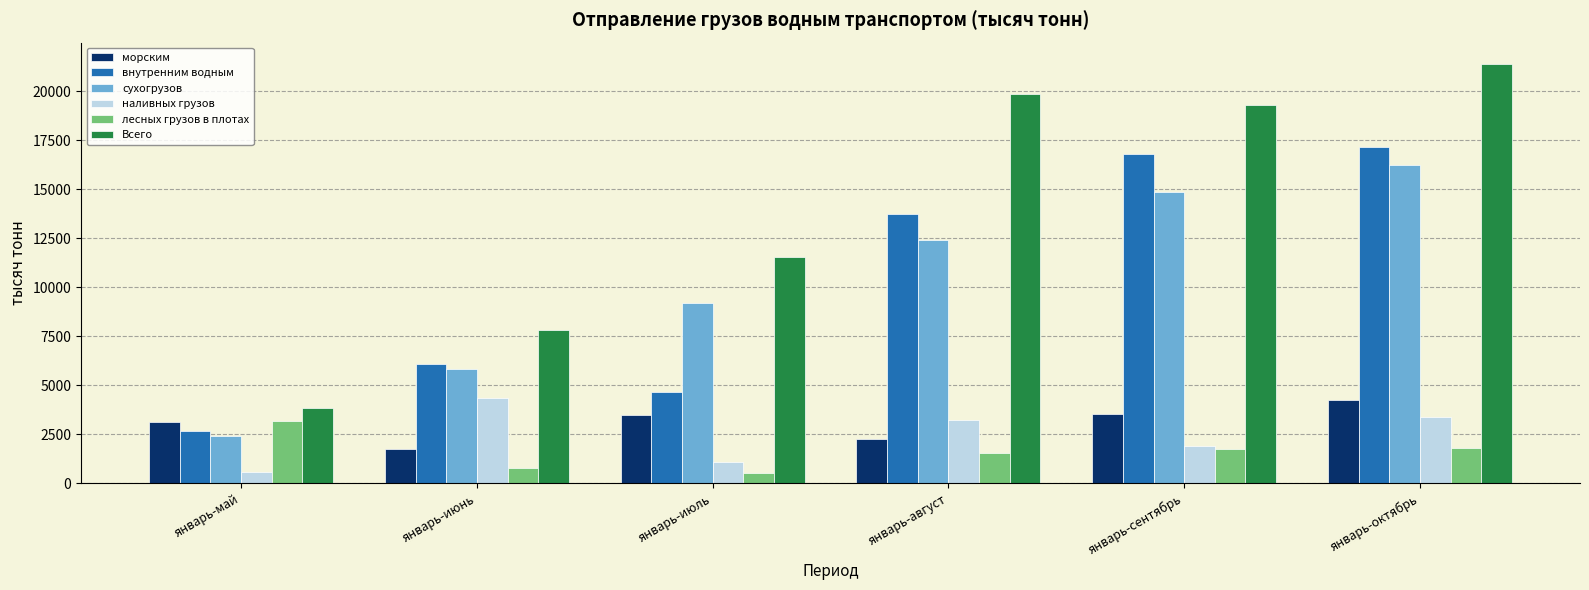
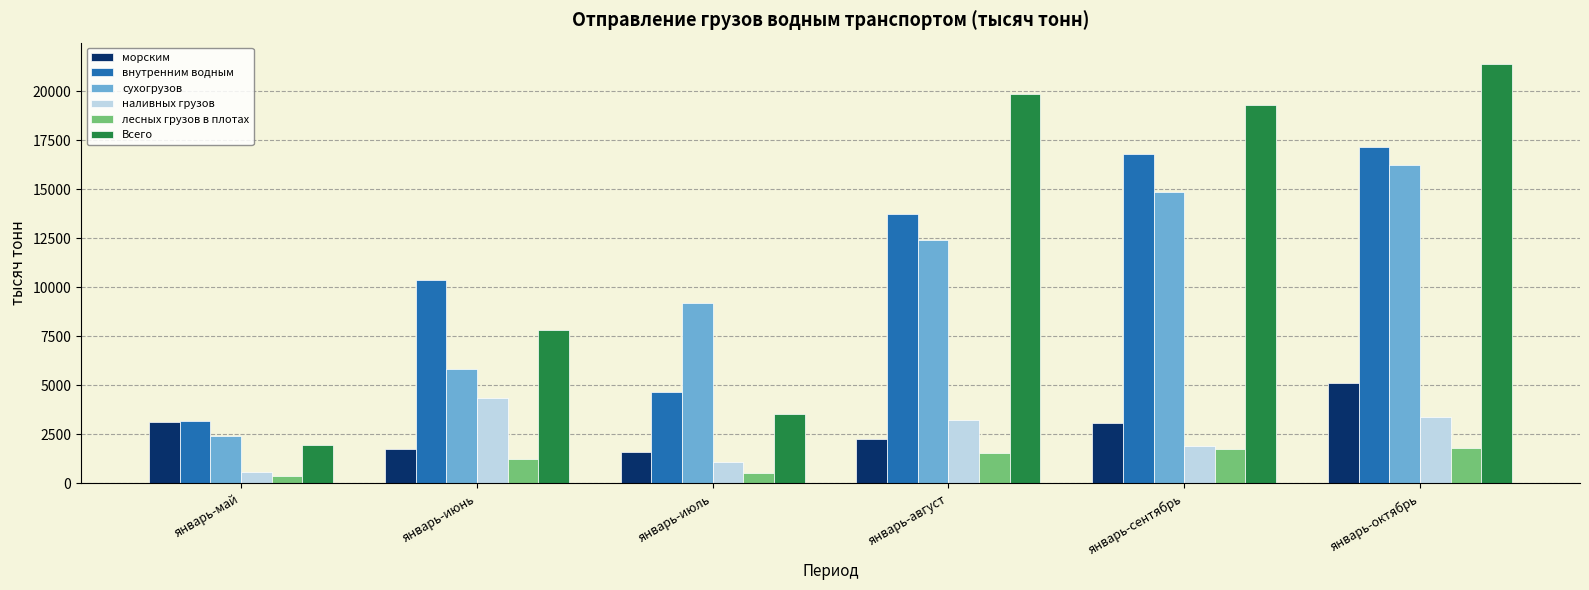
  {
    "морским": {
      "январь-май": 3100,
      "январь-июнь": 1800,
-     "январь-июль": 3500,
+     "январь-июль": 1600,
      "январь-август": 2200,
-     "январь-сентябрь": 3500,
-     "январь-октябрь": 4200
+     "январь-сентябрь": 3100,
+     "январь-октябрь": 5100
    },
    "внутренним водным": {
-     "январь-май": 2600,
-     "январь-июнь": 6100,
+     "январь-май": 3200,
+     "январь-июнь": 10400,
      "январь-июль": 4700,
      "январь-август": 13700,
      "январь-сентябрь": 16800,
      "январь-октябрь": 17200
    },
    "сухогрузов": {
      "январь-май": 2400,
      "январь-июнь": 5800,
      "январь-июль": 9200,
      "январь-август": 12400,
      "январь-сентябрь": 14900,
      "январь-октябрь": 16200
    },
    "наливных грузов": {
      "январь-май": 600,
      "январь-июнь": 4400,
      "январь-июль": 1100,
      "январь-август": 3200,
      "январь-сентябрь": 1900,
      "январь-октябрь": 3400
    },
    "лесных грузов в плотах": {
-     "январь-май": 3200,
-     "январь-июнь": 800,
+     "январь-май": 300,
+     "январь-июнь": 1200,
      "январь-июль": 500,
      "январь-август": 1500,
      "январь-сентябрь": 1700,
      "январь-октябрь": 1800
    },
    "Всего": {
-     "январь-май": 3800,
+     "январь-май": 1900,
      "январь-июнь": 7800,
-     "январь-июль": 11500,
+     "январь-июль": 3500,
      "январь-август": 19900,
      "январь-сентябрь": 19300,
      "январь-октябрь": 21400
    }
  }
